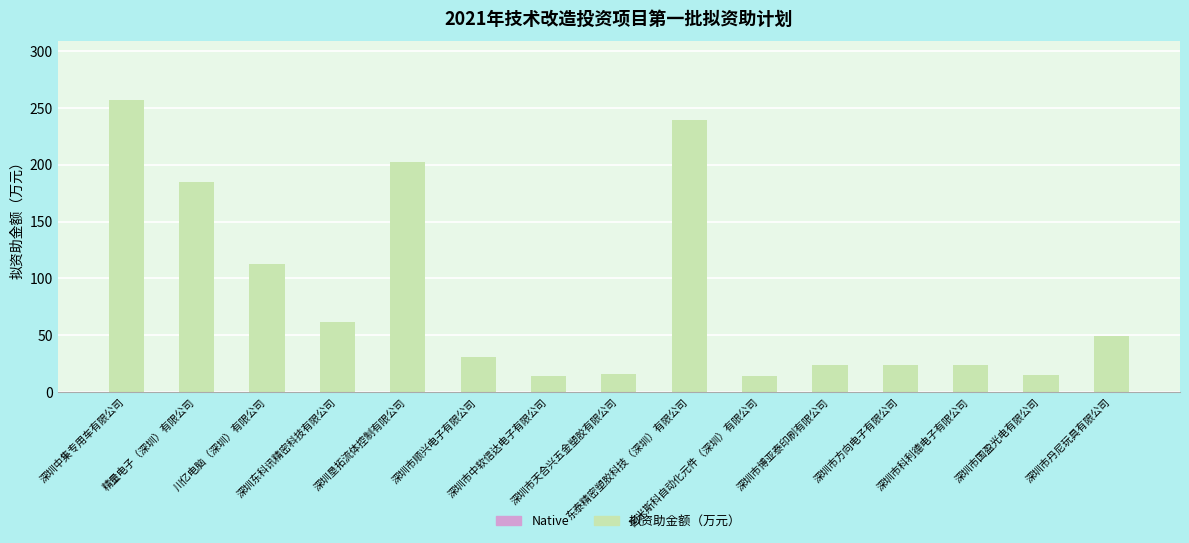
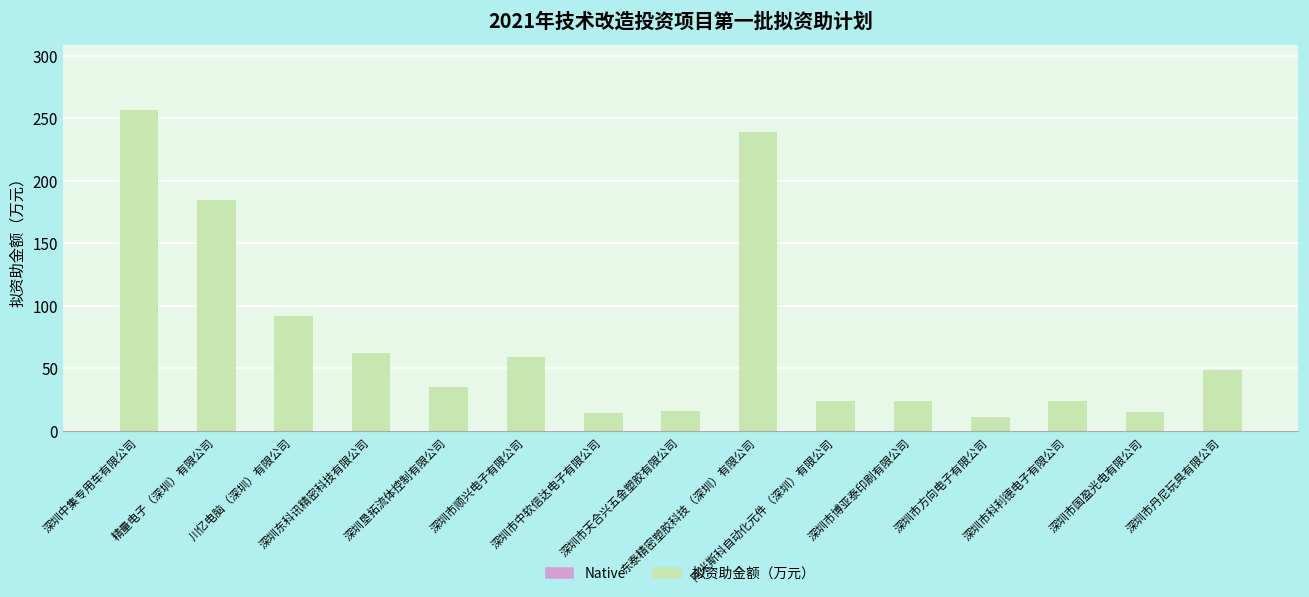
  {
    "深圳中集专用车有限公司": 257,
    "精量电子（深圳）有限公司": 185,
-   "川亿电脑（深圳）有限公司": 113,
+   "川亿电脑（深圳）有限公司": 92,
    "深圳东科讯精密科技有限公司": 62,
-   "深圳垦拓流体控制有限公司": 202,
-   "深圳市顺兴电子有限公司": 31,
+   "深圳垦拓流体控制有限公司": 35,
+   "深圳市顺兴电子有限公司": 59,
    "深圳市中软信达电子有限公司": 14,
    "深圳市天合兴五金塑胶有限公司": 16,
    "东泰精密塑胶科技（深圳）有限公司": 239,
-   "阿米斯科自动化元件（深圳）有限公司": 14,
+   "阿米斯科自动化元件（深圳）有限公司": 24,
    "深圳市博亚泰印刷有限公司": 24,
-   "深圳市方向电子有限公司": 24,
+   "深圳市方向电子有限公司": 11,
    "深圳市科利德电子有限公司": 24,
    "深圳市国盈光电有限公司": 15,
    "深圳市丹尼玩具有限公司": 49
  }
